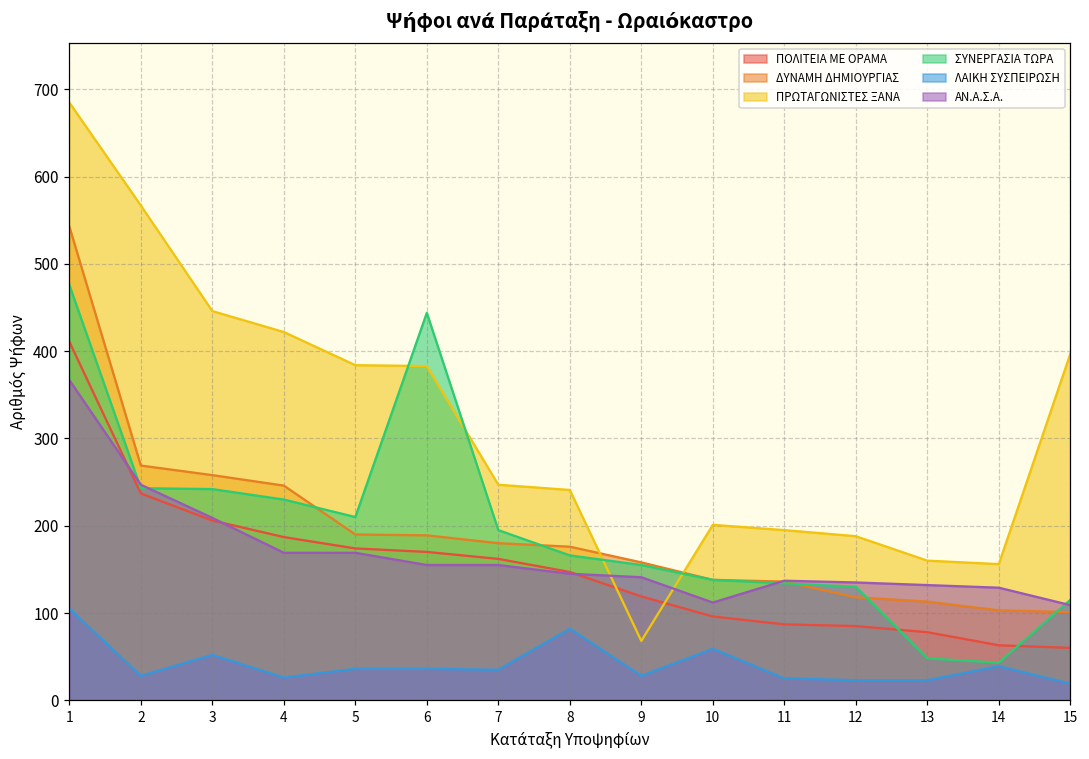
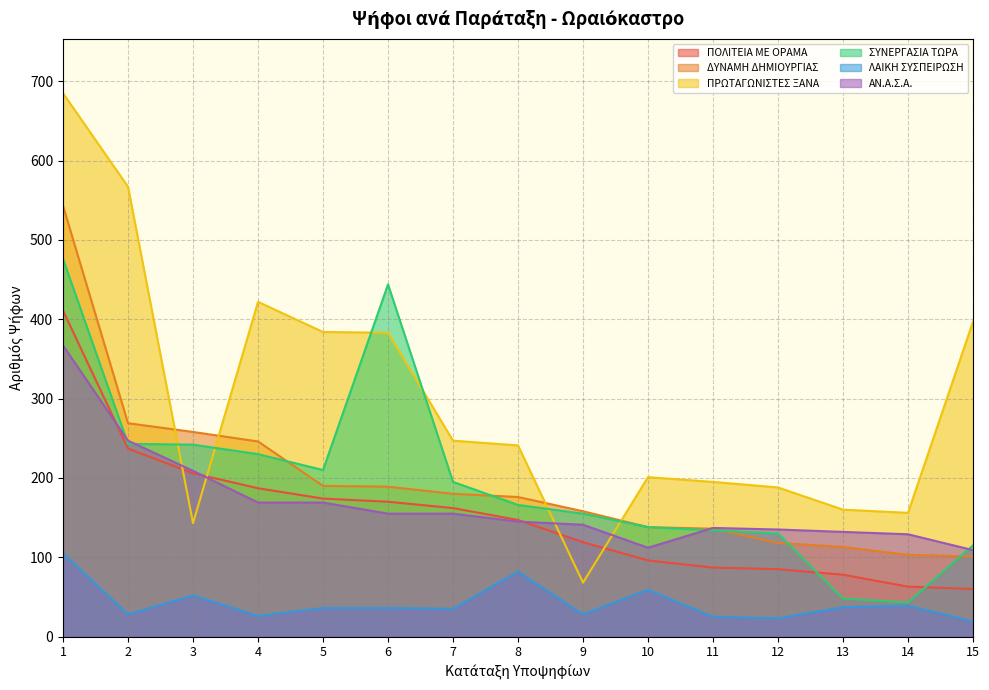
  {
    "ΠΡΩΤΑΓΩΝΙΣΤΕΣ ΞΑΝΑ": {
      "1": 690,
      "2": 570,
-     "3": 450,
+     "3": 140,
      "4": 420,
      "5": 380,
      "6": 380,
      "7": 250,
      "8": 240,
      "9": 70,
      "10": 200,
      "11": 200,
      "12": 190,
      "13": 160,
      "14": 160,
      "15": 400
    },
    "ΣΥΝΕΡΓΑΣΙΑ ΤΩΡΑ": {
      "1": 480,
      "2": 240,
      "3": 240,
      "4": 230,
      "5": 210,
      "6": 440,
      "7": 200,
      "8": 170,
      "12": 130,
      "13": 50,
      "14": 40,
      "15": 120
    },
    "ΛΑΙΚΗ ΣΥΣΠΕΙΡΩΣΗ": {
      "1": 110,
      "2": 30,
      "3": 50,
      "4": 30,
      "5": 40,
      "6": 40,
      "7": 40,
      "8": 80,
      "9": 30,
      "10": 60,
      "11": 30,
      "12": 20,
-     "13": 20,
+     "13": 40,
      "14": 40,
      "15": 20
    },
    "ΑΝ.Α.Σ.Α.": {
      "1": 370,
      "2": 250,
      "4": 170,
      "5": 170,
      "6": 160,
      "7": 160,
      "9": 140,
      "10": 110,
      "12": 140,
      "13": 130,
      "14": 130,
      "15": 110
    }
  }
